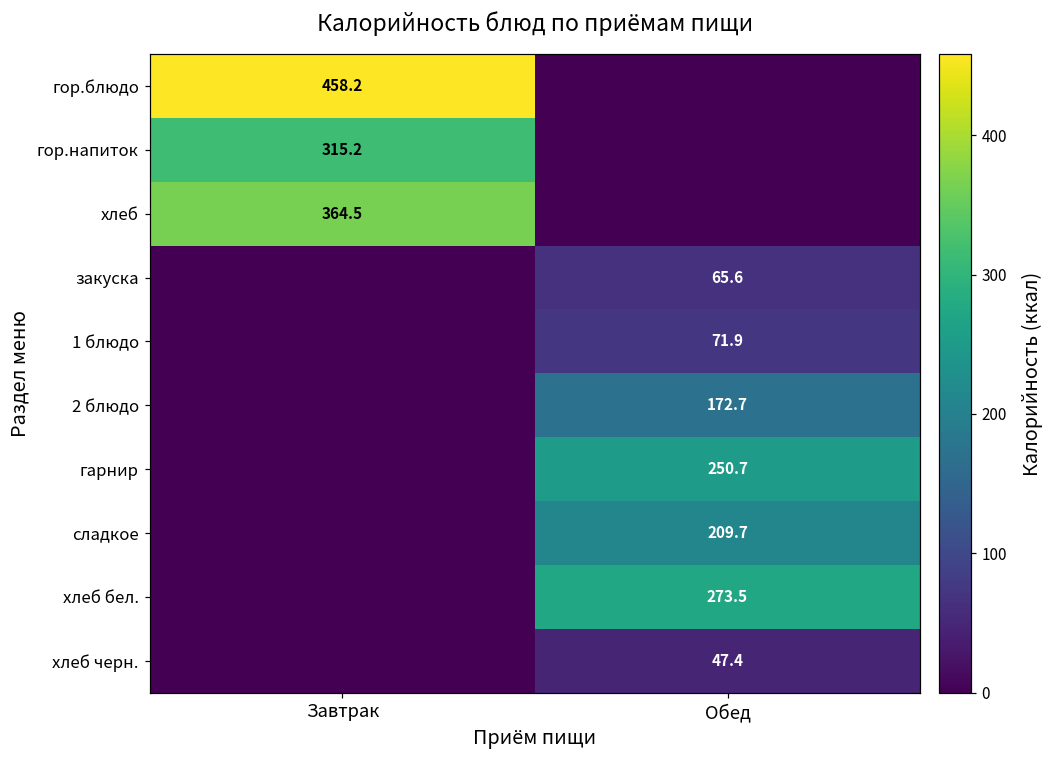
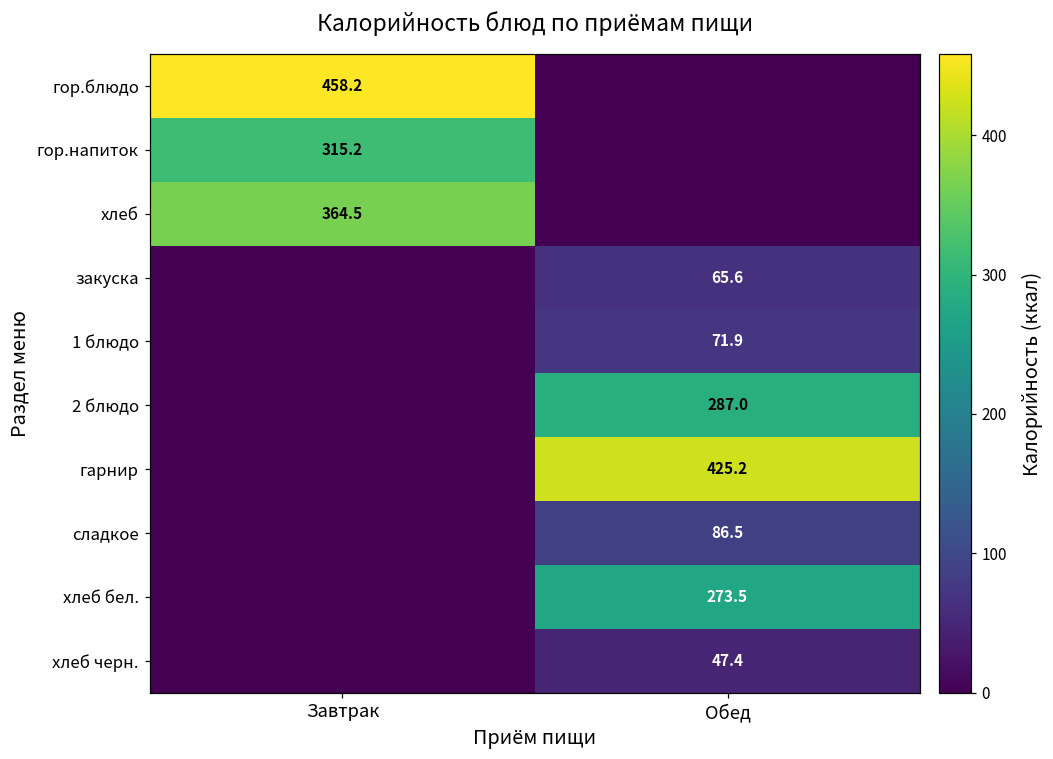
  {
    "гор.блюдо": {
      "Завтрак": 458.2
    },
    "гор.напиток": {
      "Завтрак": 315.2
    },
    "хлеб": {
      "Завтрак": 364.5
    },
    "закуска": {
      "Обед": 65.6
    },
    "1 блюдо": {
      "Обед": 71.9
    },
    "2 блюдо": {
-     "Обед": 172.7
+     "Обед": 287.0
    },
    "гарнир": {
-     "Обед": 250.7
+     "Обед": 425.2
    },
    "сладкое": {
-     "Обед": 209.7
+     "Обед": 86.5
    },
    "хлеб бел.": {
      "Обед": 273.5
    },
    "хлеб черн.": {
      "Обед": 47.4
    }
  }
